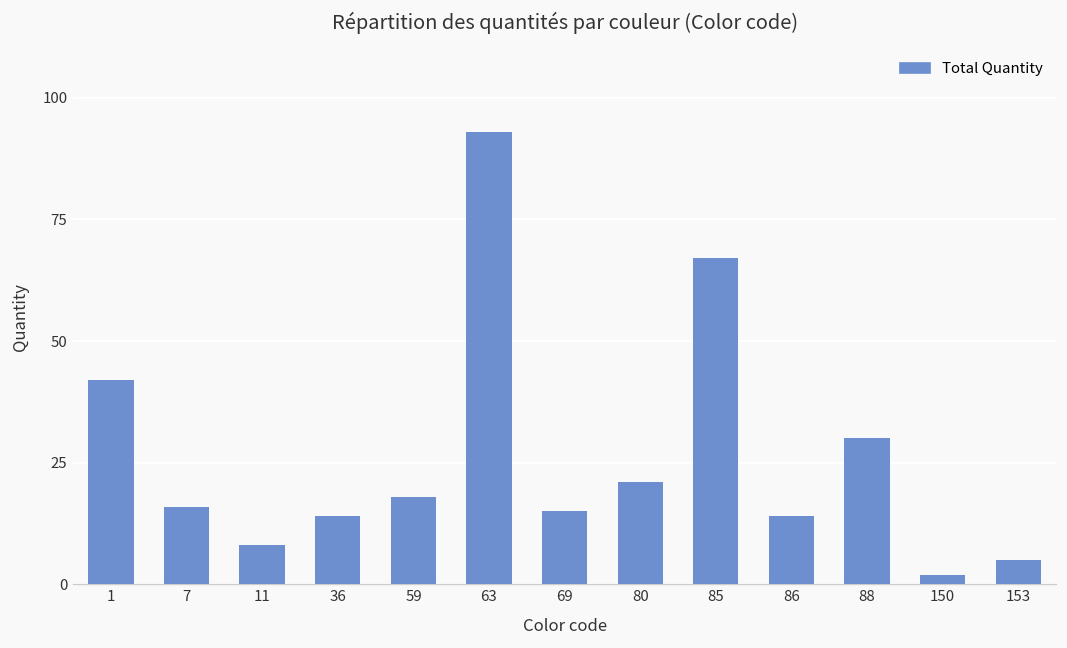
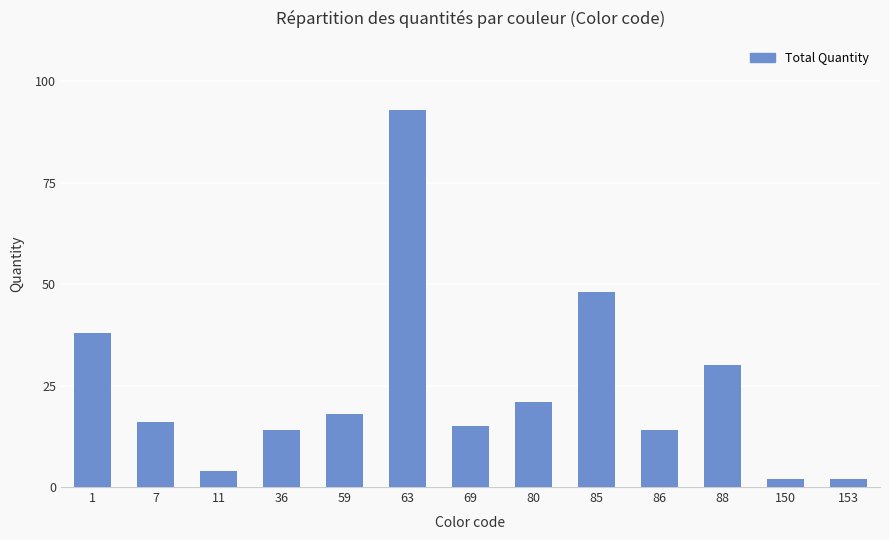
  {
-   "1": 42,
+   "1": 38,
    "7": 16,
-   "11": 8,
+   "11": 4,
    "36": 14,
    "59": 18,
    "63": 93,
    "69": 15,
    "80": 21,
-   "85": 67,
+   "85": 48,
    "86": 14,
    "88": 30,
    "150": 2,
-   "153": 5
+   "153": 2
  }
